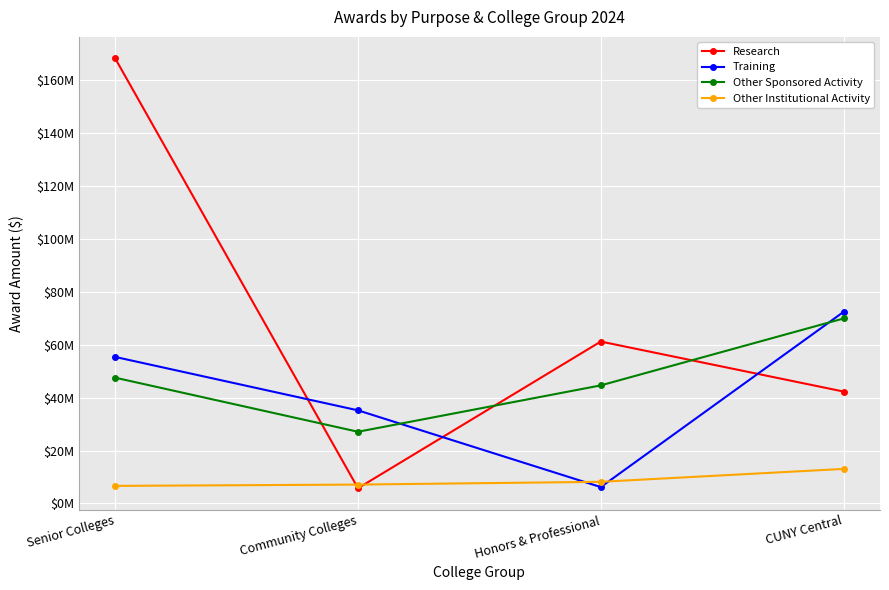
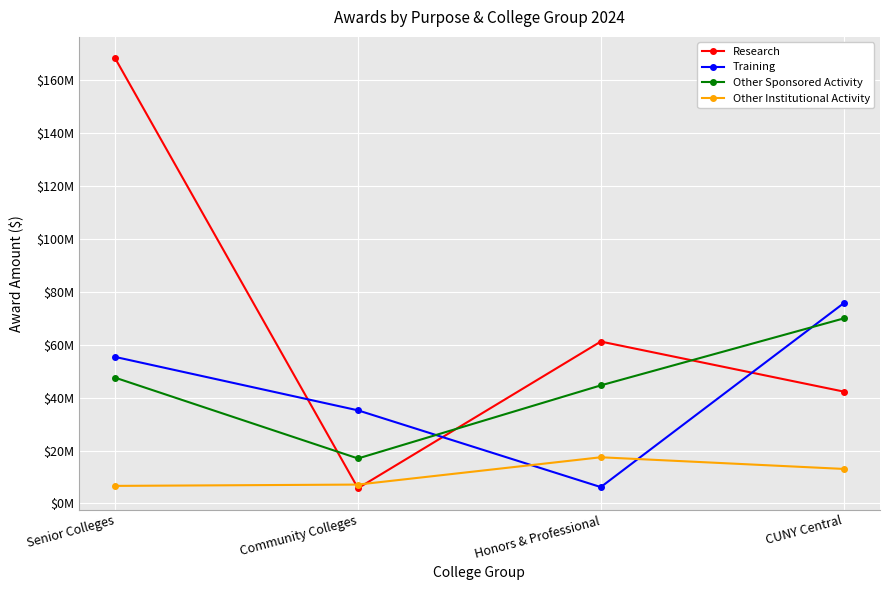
  {
    "Research": {
      "Senior Colleges": "$168000000",
      "Community Colleges": "$6000000",
      "Honors & Professional": "$61000000",
      "CUNY Central": "$42000000"
    },
    "Training": {
      "Senior Colleges": "$55000000",
      "Community Colleges": "$35000000",
      "Honors & Professional": "$6000000",
-     "CUNY Central": "$72000000"
+     "CUNY Central": "$76000000"
    },
    "Other Sponsored Activity": {
      "Senior Colleges": "$48000000",
-     "Community Colleges": "$27000000",
+     "Community Colleges": "$17000000",
      "Honors & Professional": "$45000000",
      "CUNY Central": "$70000000"
    },
    "Other Institutional Activity": {
      "Senior Colleges": "$7000000",
      "Community Colleges": "$7000000",
-     "Honors & Professional": "$8000000",
+     "Honors & Professional": "$17000000",
      "CUNY Central": "$13000000"
    }
  }
